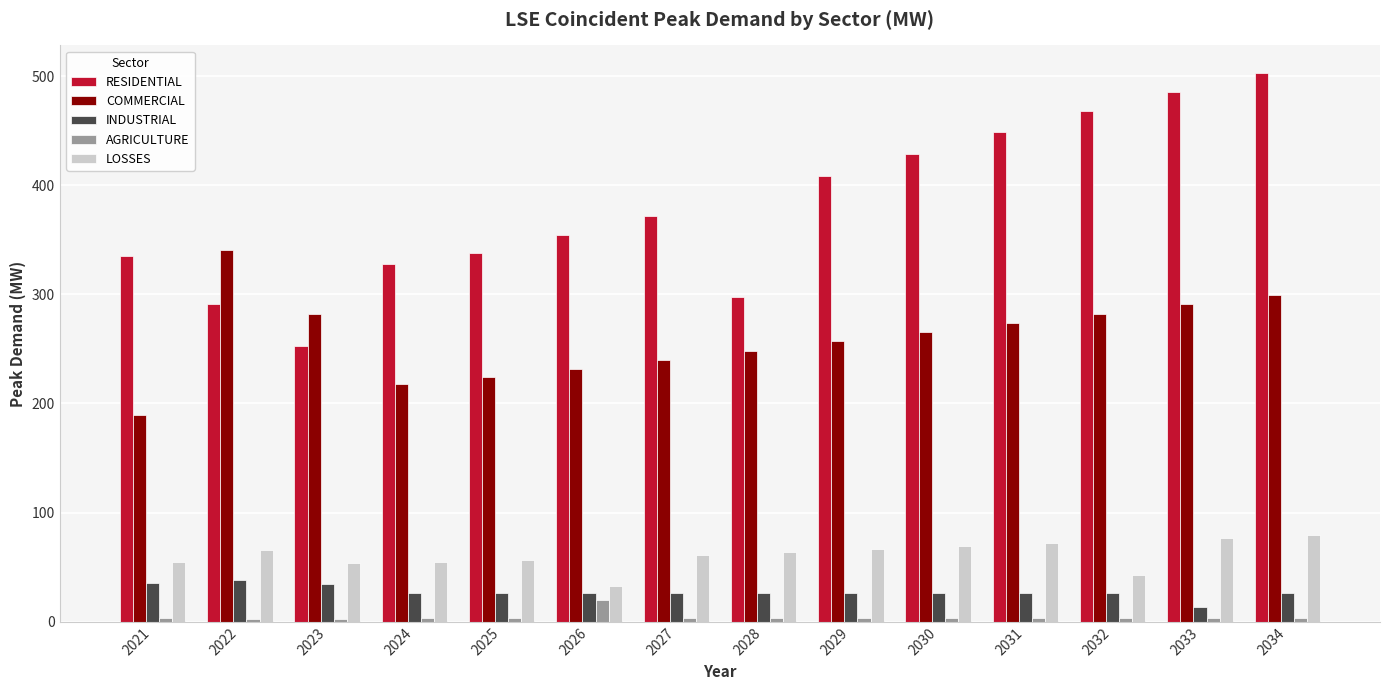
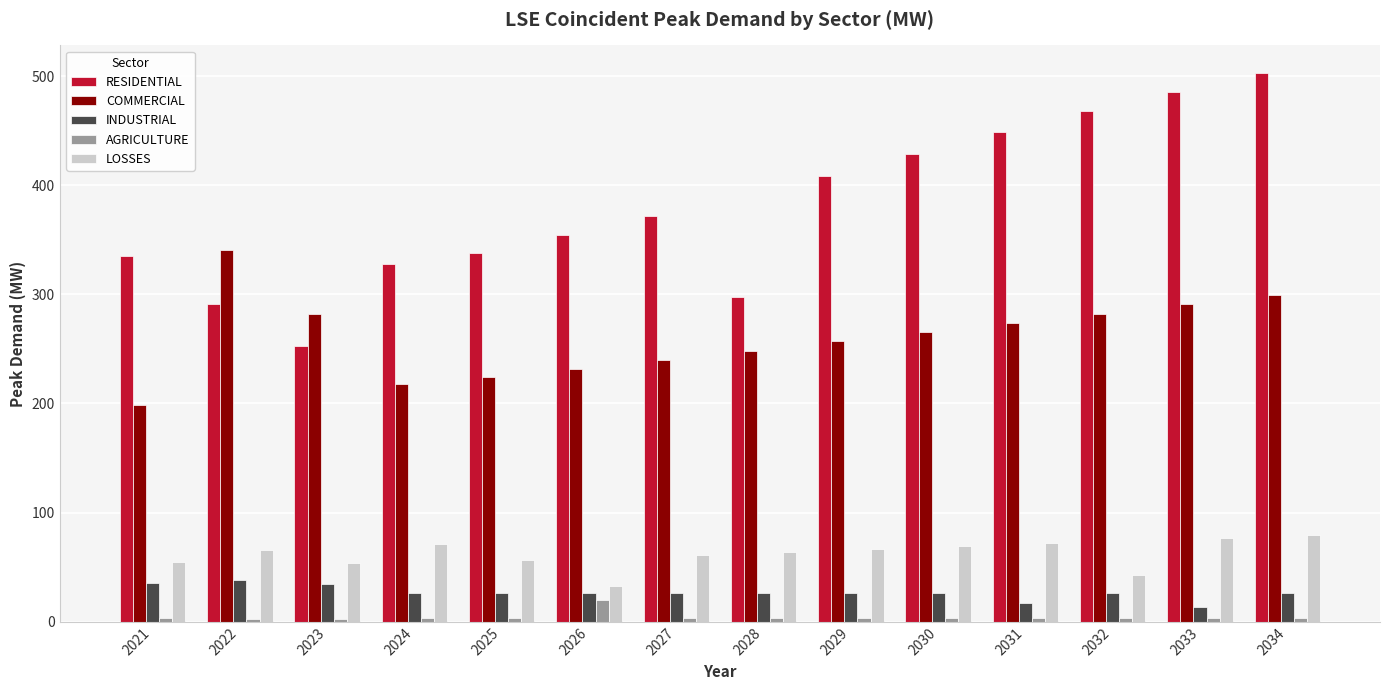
  {
    "RESIDENTIAL": {
      "2021": 335,
      "2022": 291,
      "2023": 253,
      "2024": 328,
      "2025": 338,
      "2026": 354,
      "2027": 371,
      "2028": 297,
      "2029": 408,
      "2030": 428,
      "2031": 449,
      "2032": 468,
      "2033": 486,
      "2034": 503
    },
    "COMMERCIAL": {
-     "2021": 189,
+     "2021": 199,
      "2022": 340,
      "2023": 282,
      "2024": 218,
      "2025": 225,
      "2026": 232,
      "2027": 239,
      "2028": 248,
      "2029": 257,
      "2030": 265,
      "2031": 273,
      "2032": 282,
      "2033": 291,
      "2034": 300
    },
    "INDUSTRIAL": {
      "2021": 36,
      "2022": 39,
      "2023": 34,
      "2024": 27,
      "2025": 27,
      "2026": 27,
      "2027": 27,
      "2028": 27,
      "2029": 27,
      "2030": 27,
-     "2031": 27,
+     "2031": 17,
      "2032": 27,
      "2033": 13,
      "2034": 27
    },
    "AGRICULTURE": {
      "2021": 3,
      "2022": 2,
      "2023": 3,
      "2024": 3,
      "2025": 3,
      "2026": 20,
      "2027": 3,
      "2028": 3,
      "2029": 3,
      "2030": 3,
      "2031": 3,
      "2032": 3,
      "2033": 3,
      "2034": 3
    },
    "LOSSES": {
      "2021": 55,
      "2022": 65,
      "2023": 54,
-     "2024": 55,
+     "2024": 71,
      "2025": 57,
      "2026": 33,
      "2027": 61,
      "2028": 64,
      "2029": 66,
      "2030": 69,
      "2031": 72,
      "2032": 43,
      "2033": 77,
      "2034": 79
    }
  }
